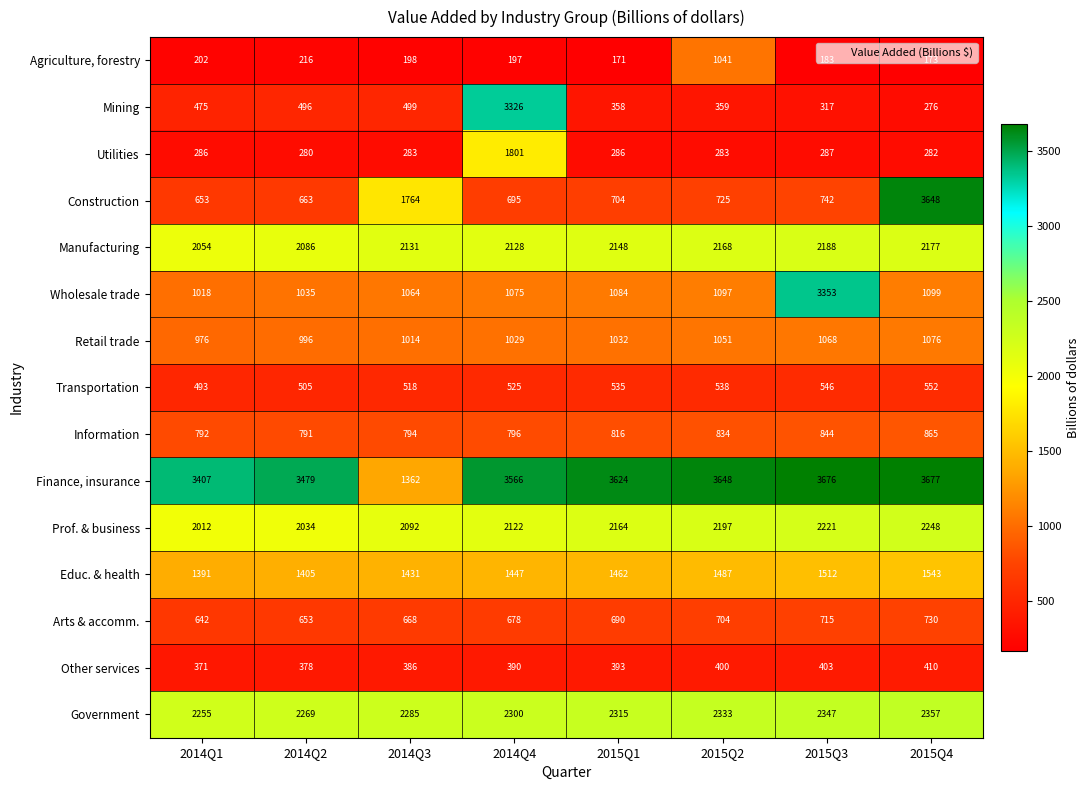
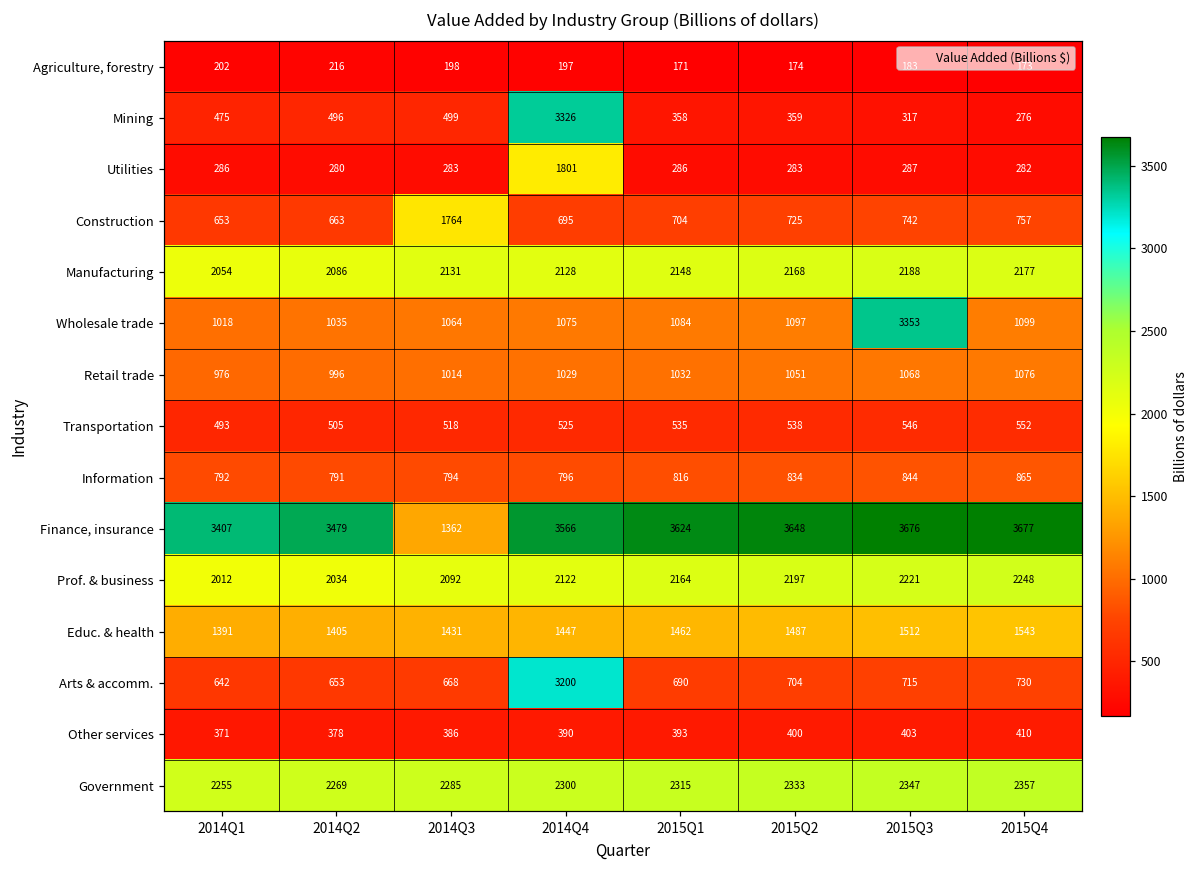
  {
    "Agriculture, forestry": {
      "2014Q1": 202,
      "2014Q2": 216,
      "2014Q3": 198,
      "2014Q4": 197,
      "2015Q1": 171,
-     "2015Q2": 1041
+     "2015Q2": 174
    },
    "Mining": {
      "2014Q1": 475,
      "2014Q2": 496,
      "2014Q3": 499,
      "2014Q4": 3326,
      "2015Q1": 358,
      "2015Q2": 359,
      "2015Q3": 317,
      "2015Q4": 276
    },
    "Utilities": {
      "2014Q1": 286,
      "2014Q2": 280,
      "2014Q3": 283,
      "2014Q4": 1801,
      "2015Q1": 286,
      "2015Q2": 283,
      "2015Q3": 287,
      "2015Q4": 282
    },
    "Construction": {
      "2014Q1": 653,
      "2014Q2": 663,
      "2014Q3": 1764,
      "2014Q4": 695,
      "2015Q1": 704,
      "2015Q2": 725,
      "2015Q3": 742,
-     "2015Q4": 3648
+     "2015Q4": 757
    },
    "Manufacturing": {
      "2014Q1": 2054,
      "2014Q2": 2086,
      "2014Q3": 2131,
      "2014Q4": 2128,
      "2015Q1": 2148,
      "2015Q2": 2168,
      "2015Q3": 2188,
      "2015Q4": 2177
    },
    "Wholesale trade": {
      "2014Q1": 1018,
      "2014Q2": 1035,
      "2014Q3": 1064,
      "2014Q4": 1075,
      "2015Q1": 1084,
      "2015Q2": 1097,
      "2015Q3": 3353,
      "2015Q4": 1099
    },
    "Retail trade": {
      "2014Q1": 976,
      "2014Q2": 996,
      "2014Q3": 1014,
      "2014Q4": 1029,
      "2015Q1": 1032,
      "2015Q2": 1051,
      "2015Q3": 1068,
      "2015Q4": 1076
    },
    "Transportation": {
      "2014Q1": 493,
      "2014Q2": 505,
      "2014Q3": 518,
      "2014Q4": 525,
      "2015Q1": 535,
      "2015Q2": 538,
      "2015Q3": 546,
      "2015Q4": 552
    },
    "Information": {
      "2014Q1": 792,
      "2014Q2": 791,
      "2014Q3": 794,
      "2014Q4": 796,
      "2015Q1": 816,
      "2015Q2": 834,
      "2015Q3": 844,
      "2015Q4": 865
    },
    "Finance, insurance": {
      "2014Q1": 3407,
      "2014Q2": 3479,
      "2014Q3": 1362,
      "2014Q4": 3566,
      "2015Q1": 3624,
      "2015Q2": 3648,
      "2015Q3": 3676,
      "2015Q4": 3677
    },
    "Prof. & business": {
      "2014Q1": 2012,
      "2014Q2": 2034,
      "2014Q3": 2092,
      "2014Q4": 2122,
      "2015Q1": 2164,
      "2015Q2": 2197,
      "2015Q3": 2221,
      "2015Q4": 2248
    },
    "Educ. & health": {
      "2014Q1": 1391,
      "2014Q2": 1405,
      "2014Q3": 1431,
      "2014Q4": 1447,
      "2015Q1": 1462,
      "2015Q2": 1487,
      "2015Q3": 1512,
      "2015Q4": 1543
    },
    "Arts & accomm.": {
      "2014Q1": 642,
      "2014Q2": 653,
      "2014Q3": 668,
-     "2014Q4": 678,
+     "2014Q4": 3200,
      "2015Q1": 690,
      "2015Q2": 704,
      "2015Q3": 715,
      "2015Q4": 730
    },
    "Other services": {
      "2014Q1": 371,
      "2014Q2": 378,
      "2014Q3": 386,
      "2014Q4": 390,
      "2015Q1": 393,
      "2015Q2": 400,
      "2015Q3": 403,
      "2015Q4": 410
    },
    "Government": {
      "2014Q1": 2255,
      "2014Q2": 2269,
      "2014Q3": 2285,
      "2014Q4": 2300,
      "2015Q1": 2315,
      "2015Q2": 2333,
      "2015Q3": 2347,
      "2015Q4": 2357
    }
  }
